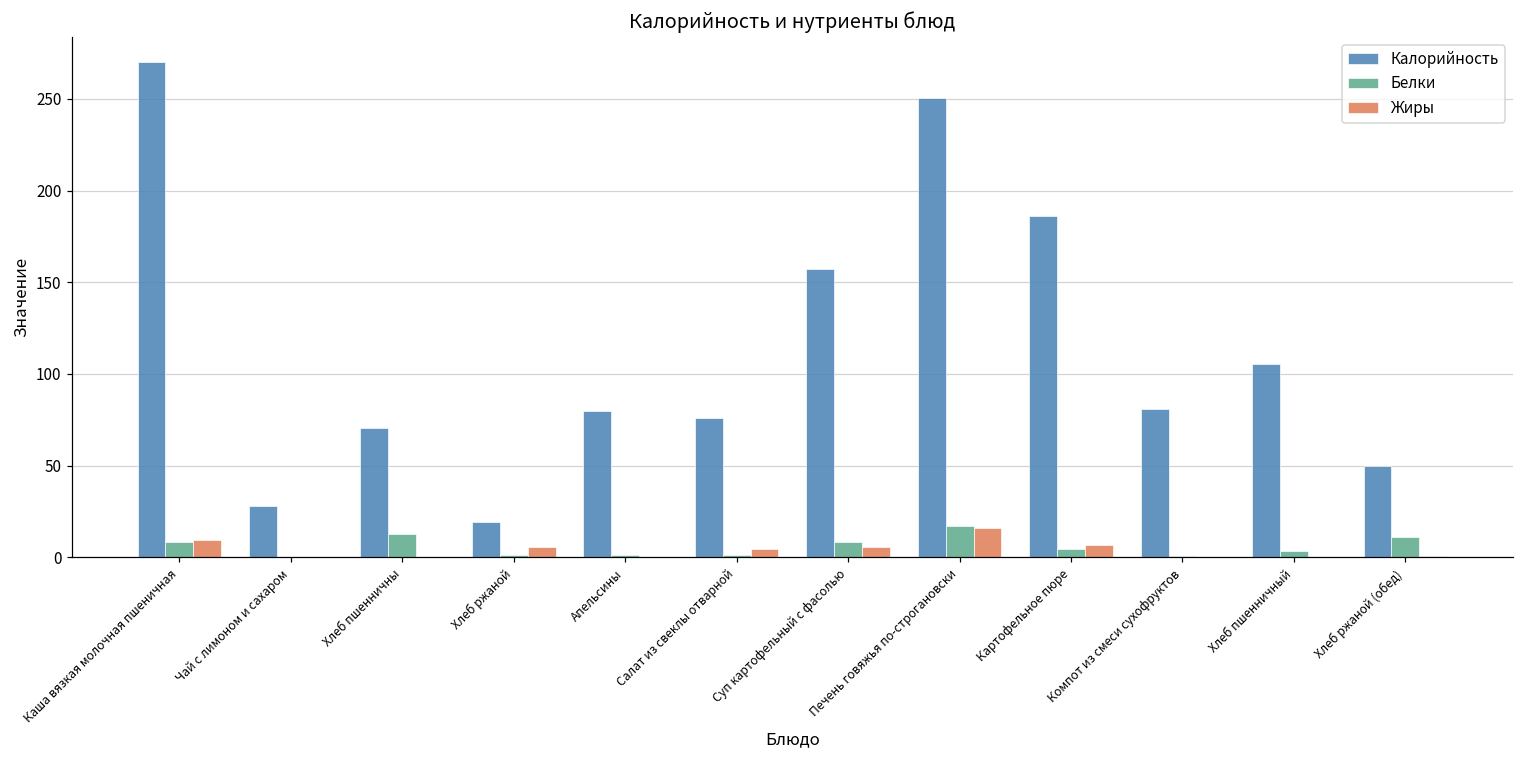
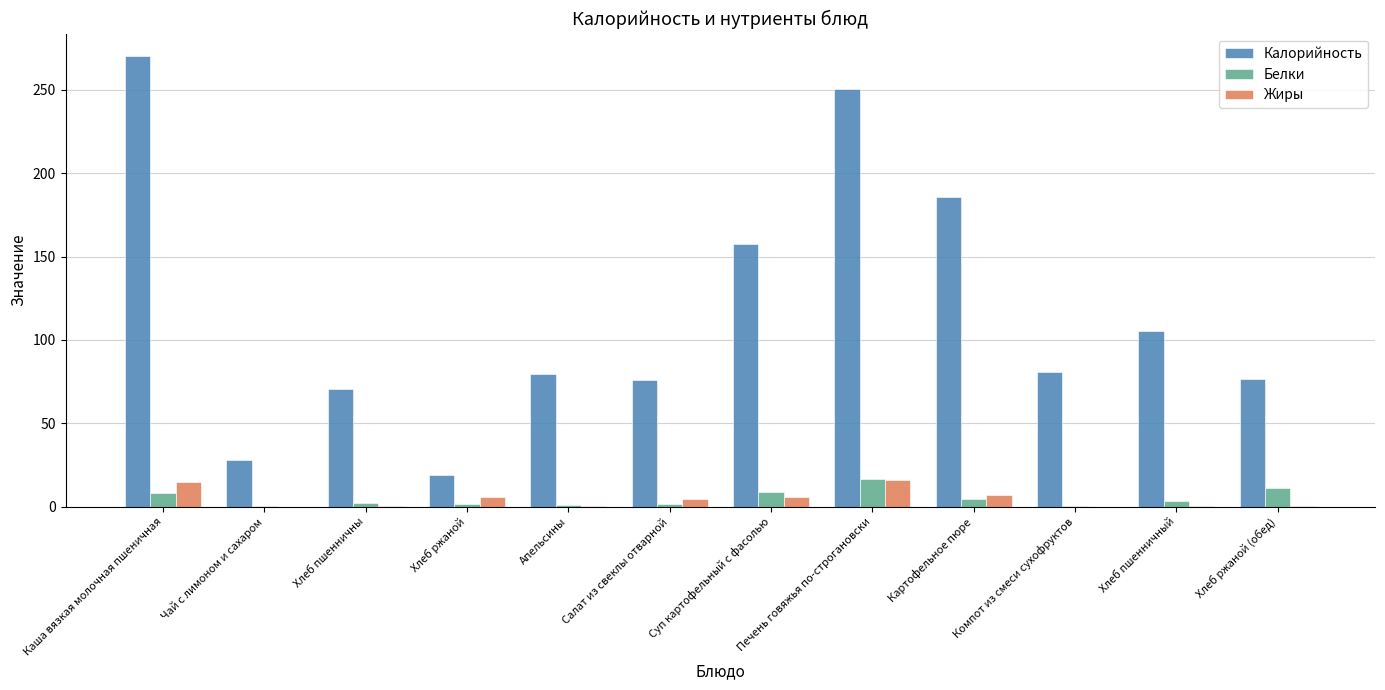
  {
    "Калорийность": {
      "Каша вязкая молочная пшеничная": 270,
      "Чай с лимоном и сахаром": 28,
      "Хлеб пшенничны": 70,
      "Хлеб ржаной": 19,
      "Апельсины": 80,
      "Салат из свеклы отварной": 76,
      "Суп картофельный с фасолью": 157,
      "Печень говяжья по-строгановски": 250,
      "Картофельное пюре": 186,
      "Компот из смеси сухофруктов": 81,
      "Хлеб пшенничный": 106,
-     "Хлеб ржаной (обед)": 50
+     "Хлеб ржаной (обед)": 77
    },
    "Белки": {
      "Каша вязкая молочная пшеничная": 8,
-     "Хлеб пшенничны": 13,
+     "Хлеб пшенничны": 2,
      "Суп картофельный с фасолью": 9,
      "Печень говяжья по-строгановски": 17,
      "Картофельное пюре": 4,
      "Хлеб пшенничный": 3,
      "Хлеб ржаной (обед)": 11
    },
    "Жиры": {
-     "Каша вязкая молочная пшеничная": 9,
+     "Каша вязкая молочная пшеничная": 15,
      "Чай с лимоном и сахаром": 0,
      "Хлеб ржаной": 6,
      "Салат из свеклы отварной": 5,
      "Суп картофельный с фасолью": 6,
      "Печень говяжья по-строгановски": 16,
      "Картофельное пюре": 7,
      "Компот из смеси сухофруктов": 0
    }
  }
